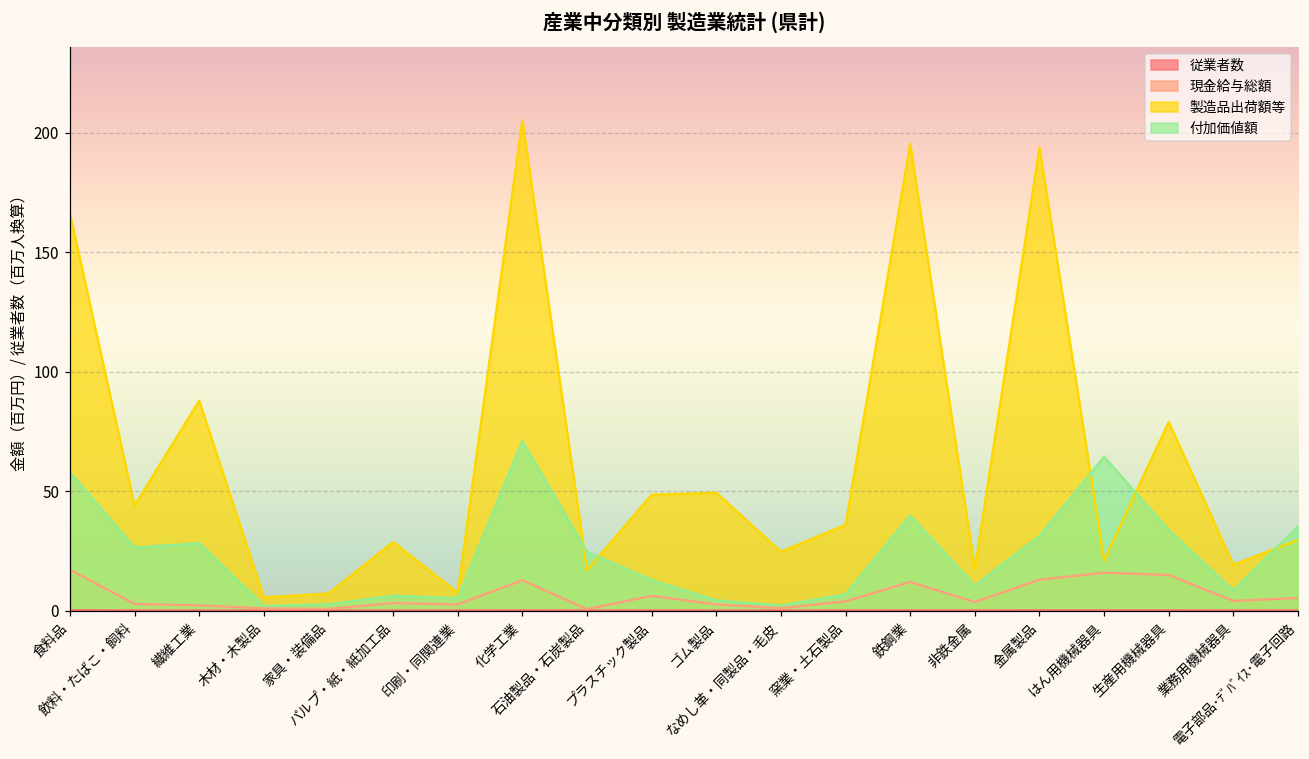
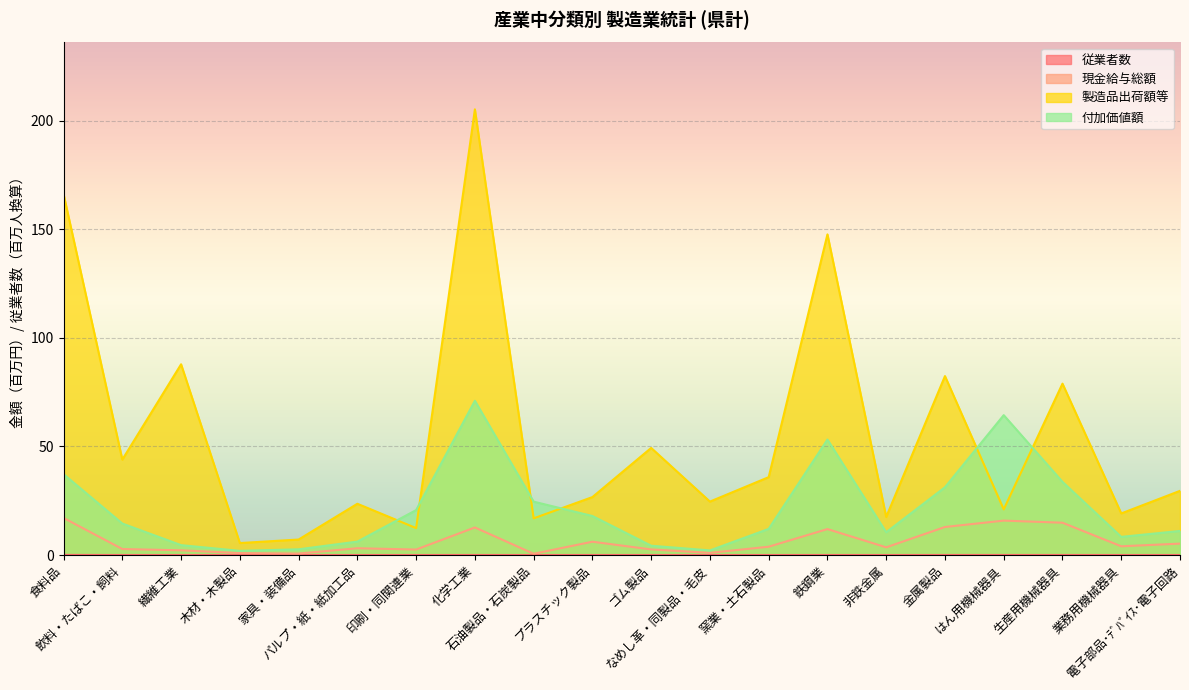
  {
    "製造品出荷額等": {
      "食料品": 166,
      "飲料・たばこ・飼料": 44,
      "繊維工業": 88,
      "木材・木製品": 6,
      "家具・装備品": 7,
-     "パルプ・紙・紙加工品": 29,
-     "印刷・同関連業": 7,
+     "パルプ・紙・紙加工品": 24,
+     "印刷・同関連業": 12,
      "化学工業": 205,
      "石油製品・石炭製品": 17,
-     "プラスチック製品": 48,
+     "プラスチック製品": 27,
      "ゴム製品": 49,
      "なめし革・同製品・毛皮": 25,
      "窯業・土石製品": 36,
-     "鉄鋼業": 195,
+     "鉄鋼業": 148,
      "非鉄金属": 18,
-     "金属製品": 194,
+     "金属製品": 82,
      "はん用機械器具": 21,
      "生産用機械器具": 79,
      "業務用機械器具": 19,
      "電子部品･ﾃﾞﾊﾞｲｽ･電子回路": 30
    },
    "付加価値額": {
-     "食料品": 58,
-     "飲料・たばこ・飼料": 26,
-     "繊維工業": 28,
+     "食料品": 37,
+     "飲料・たばこ・飼料": 15,
+     "繊維工業": 5,
      "家具・装備品": 3,
      "パルプ・紙・紙加工品": 6,
-     "印刷・同関連業": 5,
+     "印刷・同関連業": 21,
      "化学工業": 71,
      "石油製品・石炭製品": 25,
-     "プラスチック製品": 13,
+     "プラスチック製品": 18,
      "ゴム製品": 4,
-     "窯業・土石製品": 7,
-     "鉄鋼業": 40,
+     "窯業・土石製品": 12,
+     "鉄鋼業": 53,
      "非鉄金属": 10,
      "金属製品": 31,
      "はん用機械器具": 64,
      "生産用機械器具": 34,
      "業務用機械器具": 8,
-     "電子部品･ﾃﾞﾊﾞｲｽ･電子回路": 35
+     "電子部品･ﾃﾞﾊﾞｲｽ･電子回路": 11
    }
  }
